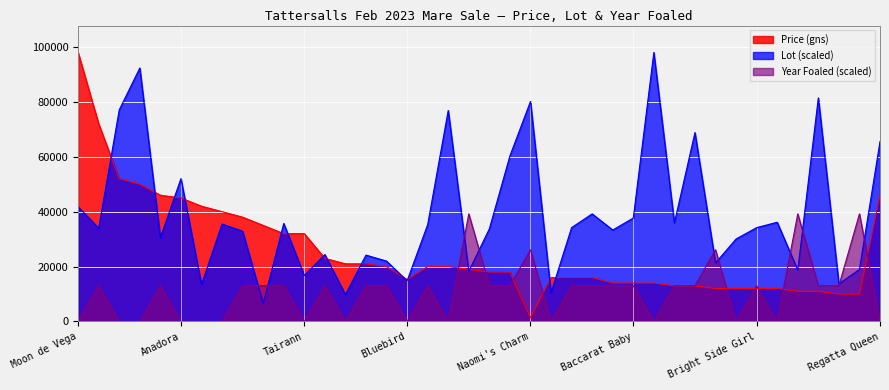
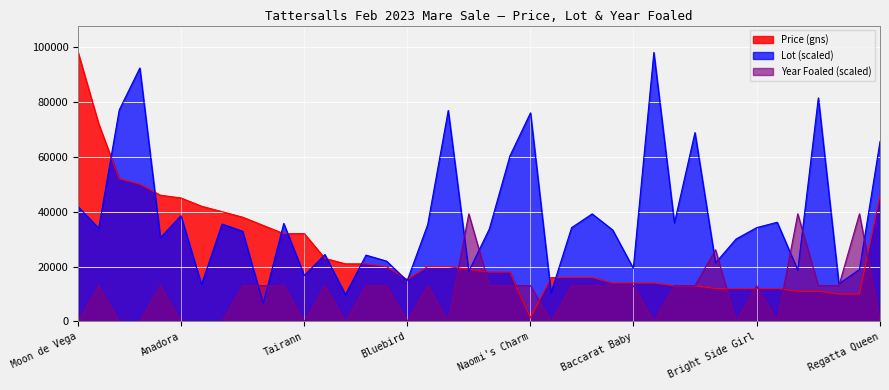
  {
    "Price (gns)": {
      "Moon de Vega": 98000,
      "Anadora": 45000,
      "Tairann": 32000,
      "Naomi's Charm": 1000,
      "Bright Side Girl": 12000,
      "Regatta Queen": 46000
    },
    "Lot (scaled)": {
      "Moon de Vega": 42000,
-     "Anadora": 52000,
+     "Anadora": 39000,
      "Tairann": 17000,
-     "Naomi's Charm": 80000,
-     "Baccarat Baby": 38000,
+     "Naomi's Charm": 76000,
+     "Baccarat Baby": 19000,
      "Bright Side Girl": 34000,
      "Regatta Queen": 66000
    },
    "Year Foaled (scaled)": {
      "Moon de Vega": 0,
      "Anadora": 0,
      "Tairann": 0,
      "Bluebird": 0,
-     "Naomi's Charm": 26000,
+     "Naomi's Charm": 13000,
      "Bright Side Girl": 13000,
      "Regatta Queen": 0
    }
  }
